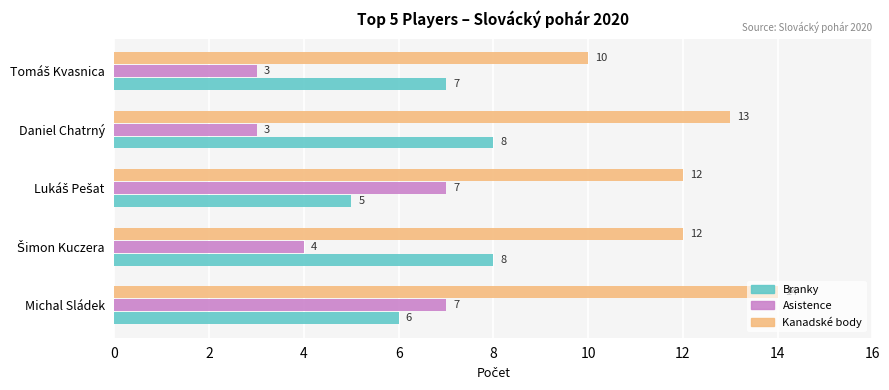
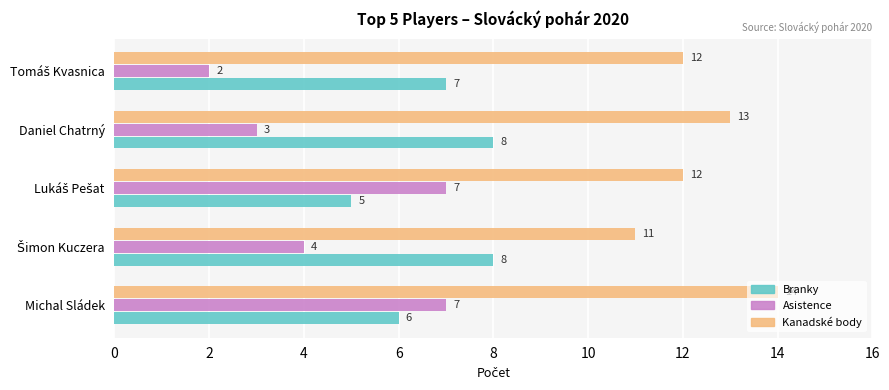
  {
    "Branky": {
      "Tomáš Kvasnica": 7,
      "Daniel Chatrný": 8,
      "Lukáš Pešat": 5,
      "Šimon Kuczera": 8,
      "Michal Sládek": 6
    },
    "Asistence": {
-     "Tomáš Kvasnica": 3,
+     "Tomáš Kvasnica": 2,
      "Daniel Chatrný": 3,
      "Lukáš Pešat": 7,
      "Šimon Kuczera": 4,
      "Michal Sládek": 7
    },
    "Kanadské body": {
-     "Tomáš Kvasnica": 10,
+     "Tomáš Kvasnica": 12,
      "Daniel Chatrný": 13,
      "Lukáš Pešat": 12,
-     "Šimon Kuczera": 12
+     "Šimon Kuczera": 11
    }
  }
